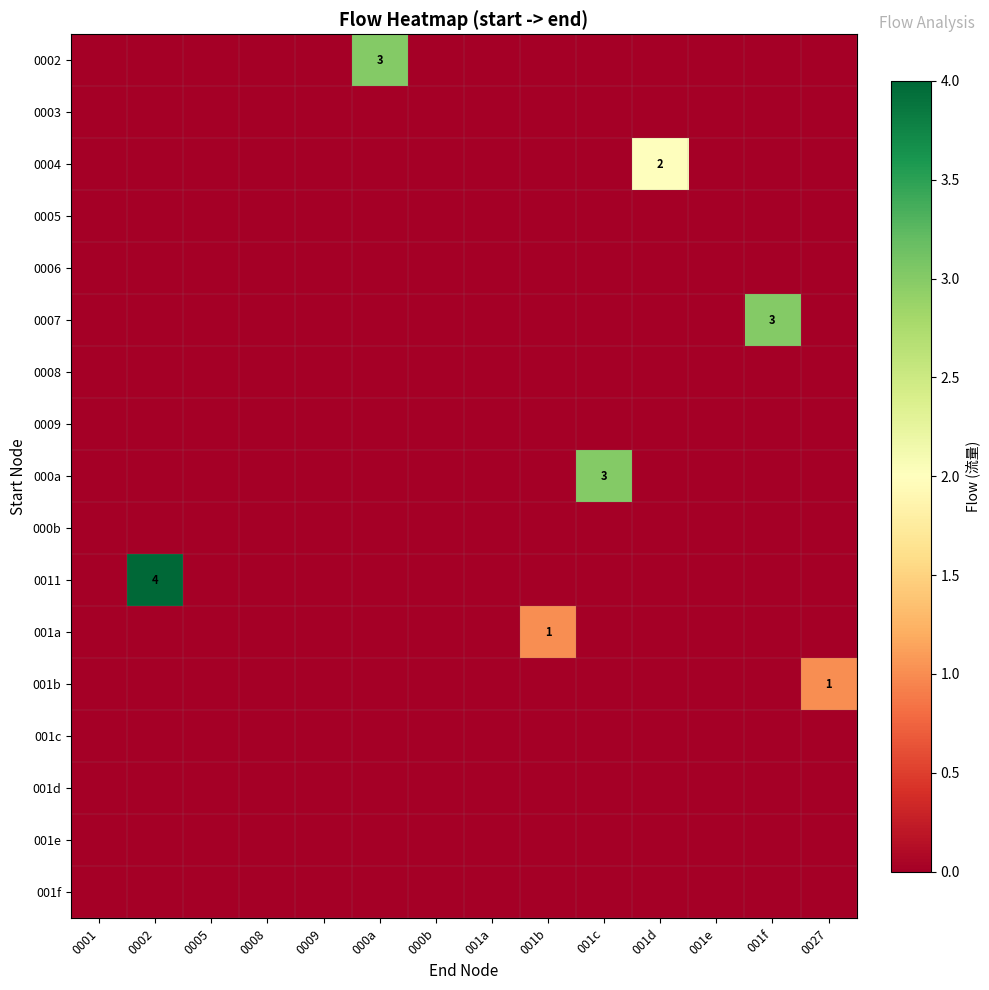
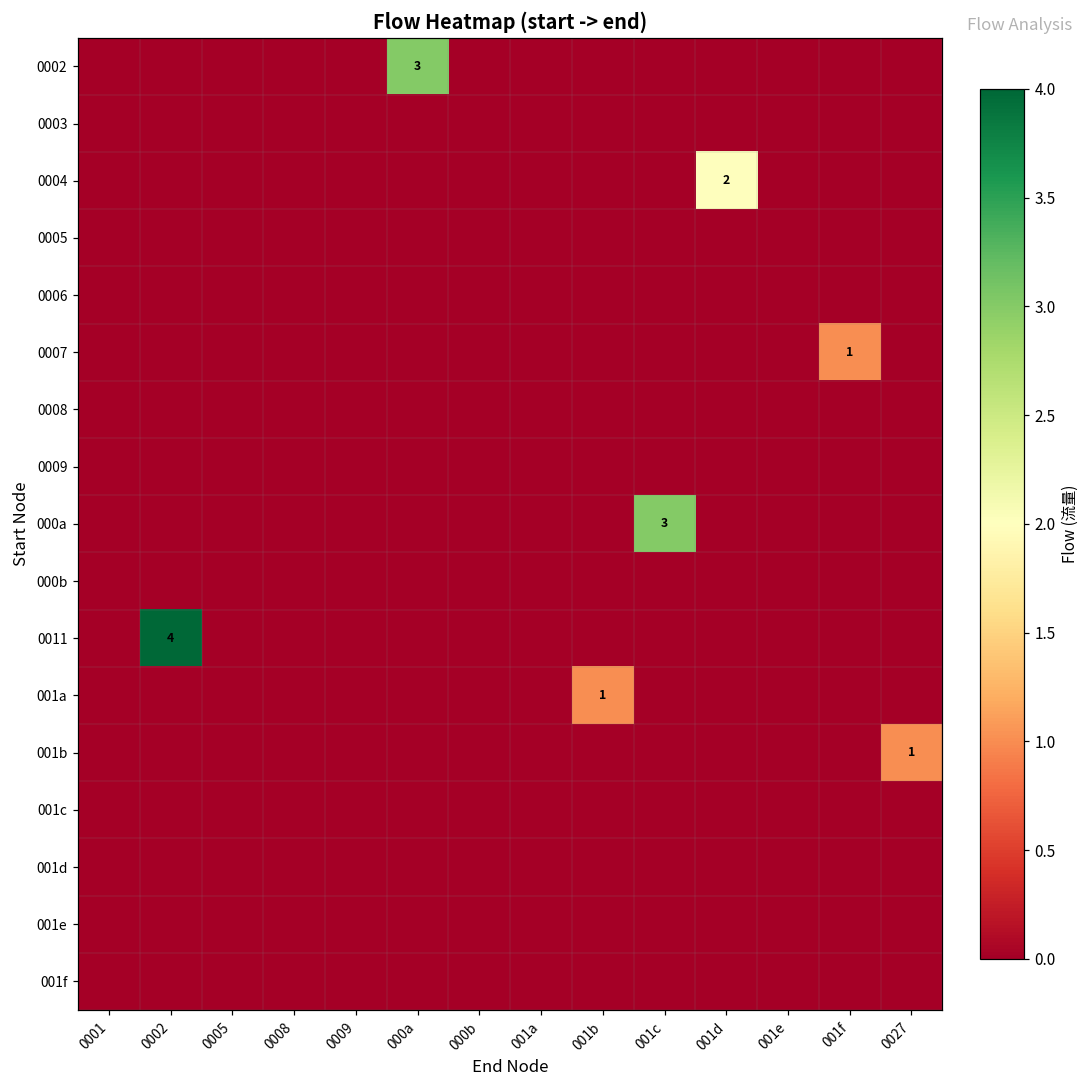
  {
    "0002": {
      "000a": 3
    },
    "0004": {
      "001d": 2
    },
    "0007": {
-     "001f": 3
+     "001f": 1
    },
    "000a": {
      "001c": 3
    },
    "0011": {
      "0002": 4
    },
    "001a": {
      "001b": 1
    },
    "001b": {
      "0027": 1
    }
  }
